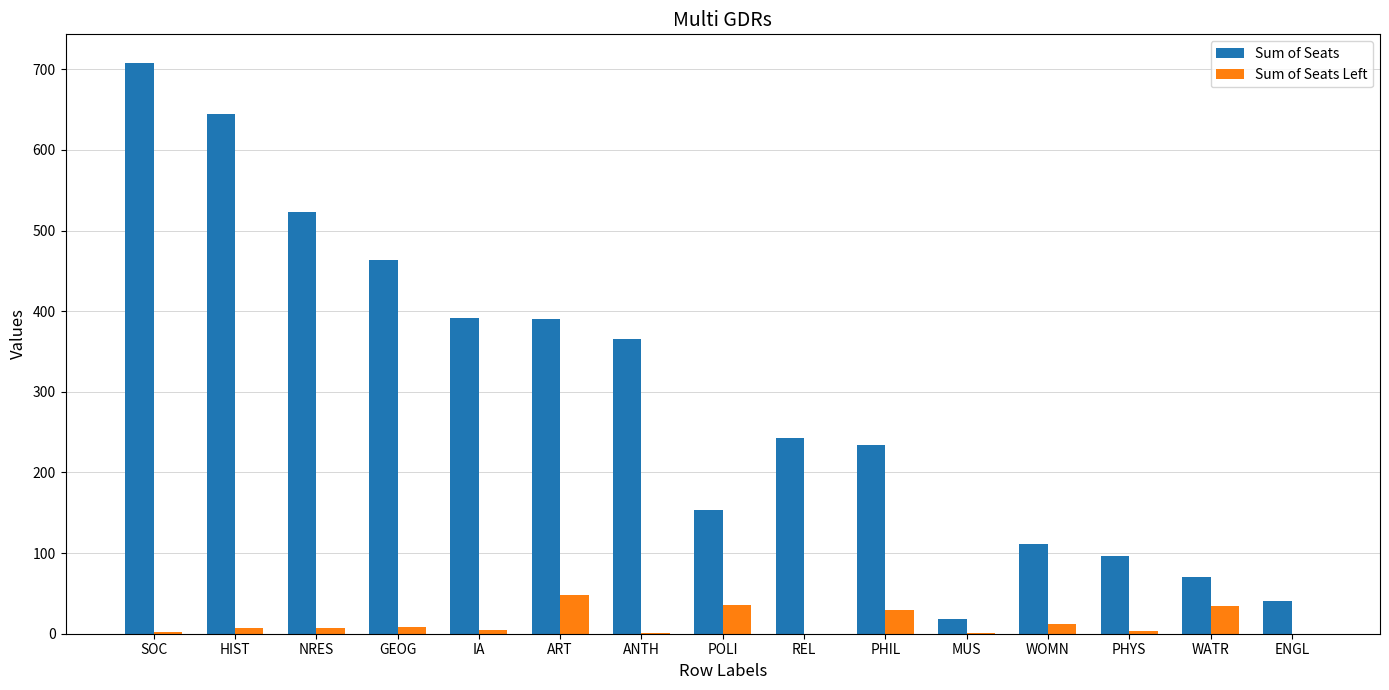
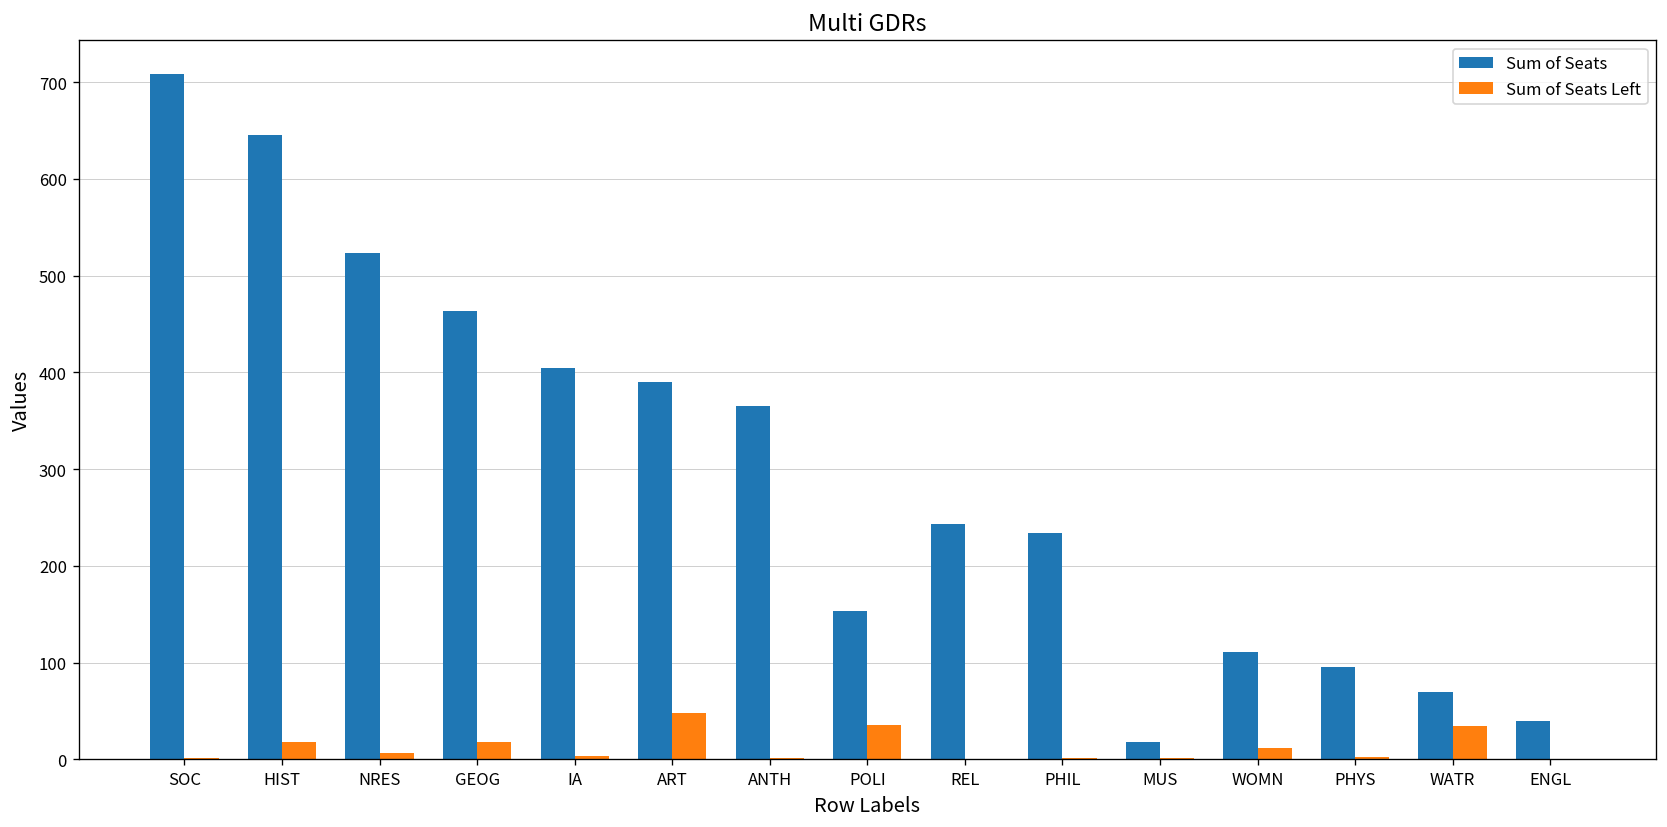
  {
    "Sum of Seats": {
      "SOC": 710,
      "HIST": 650,
      "NRES": 520,
      "GEOG": 460,
-     "IA": 390,
+     "IA": 410,
      "ART": 390,
      "ANTH": 370,
      "POLI": 150,
      "REL": 240,
      "PHIL": 230,
      "MUS": 20,
      "WOMN": 110,
      "PHYS": 100,
      "WATR": 70,
      "ENGL": 40
    },
    "Sum of Seats Left": {
-     "HIST": 10,
+     "HIST": 20,
      "NRES": 10,
-     "GEOG": 10,
+     "GEOG": 20,
      "IA": 0,
      "ART": 50,
      "POLI": 40,
      "REL": 0,
-     "PHIL": 30,
+     "PHIL": 0,
      "WOMN": 10,
      "WATR": 40,
      "ENGL": 0
    }
  }
